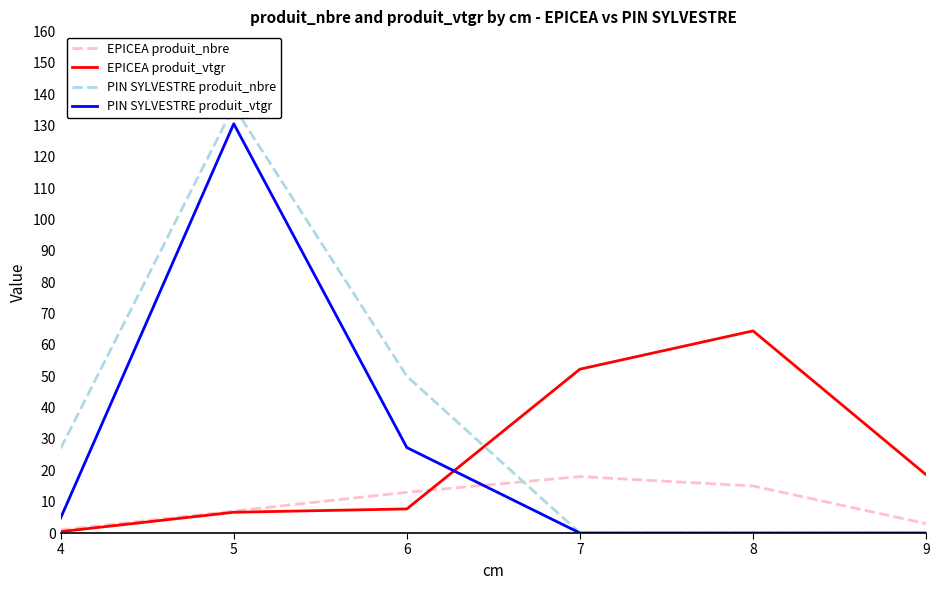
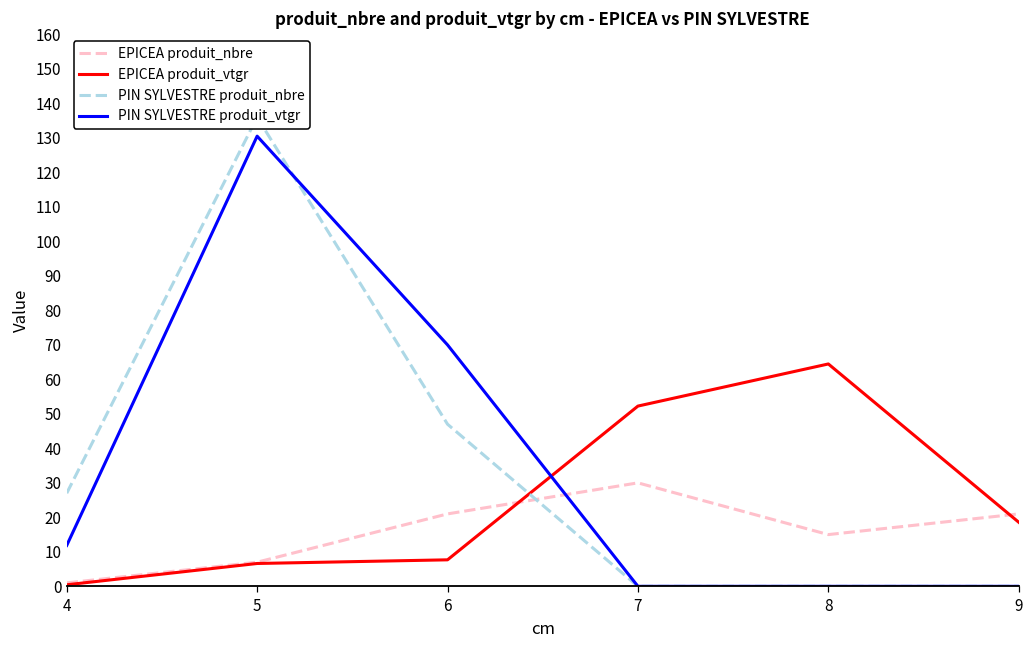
  {
    "EPICEA produit_nbre": {
-     "6": 13,
-     "7": 18,
+     "6": 21,
+     "7": 30,
      "8": 15,
-     "9": 3
+     "9": 21
    },
    "EPICEA produit_vtgr": {
      "6": 8,
      "7": 52,
      "8": 64,
      "9": 19
    },
    "PIN SYLVESTRE produit_nbre": {
      "4": 27,
-     "6": 50
+     "6": 47
    },
    "PIN SYLVESTRE produit_vtgr": {
-     "4": 5,
+     "4": 12,
      "5": 131,
-     "6": 27
+     "6": 70
    }
  }
